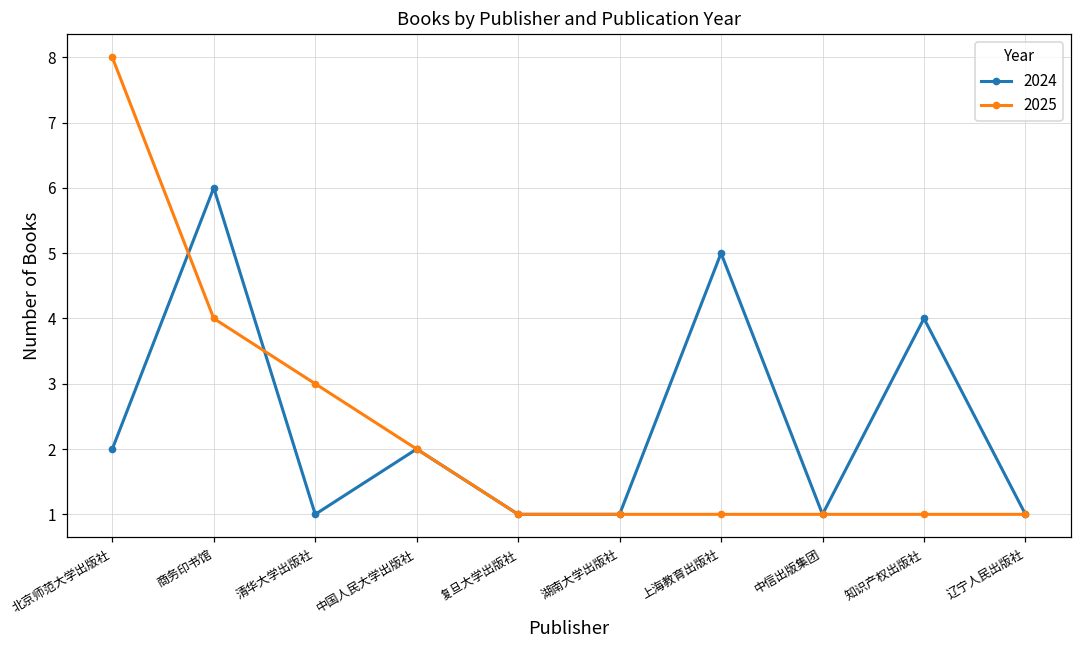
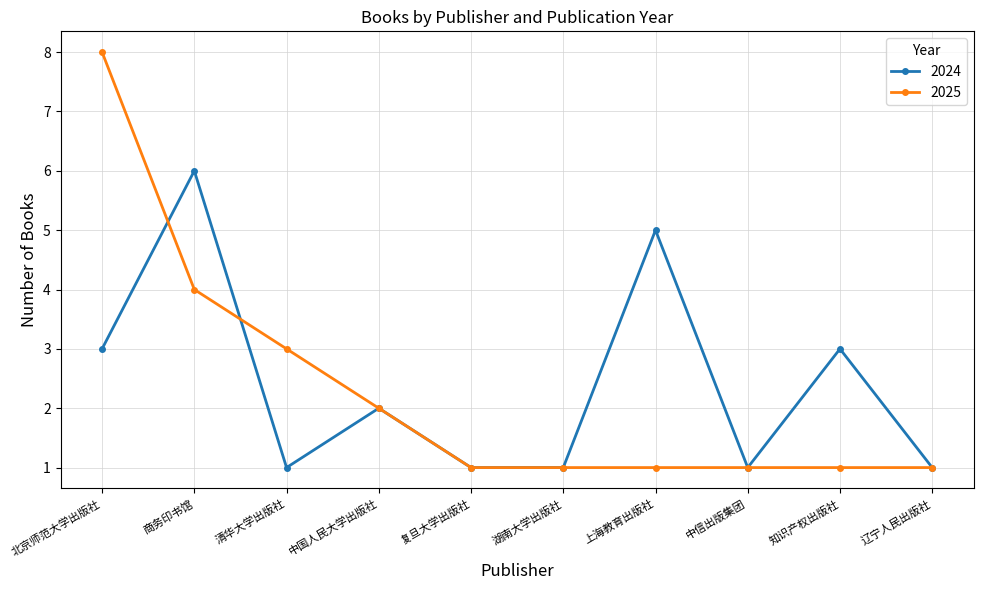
  {
    "2024": {
-     "北京师范大学出版社": 2,
+     "北京师范大学出版社": 3,
      "商务印书馆": 6,
      "清华大学出版社": 1,
      "上海教育出版社": 5,
-     "知识产权出版社": 4
+     "知识产权出版社": 3
    },
    "2025": {
      "北京师范大学出版社": 8,
      "商务印书馆": 4,
      "清华大学出版社": 3,
      "上海教育出版社": 1,
      "知识产权出版社": 1
    }
  }
